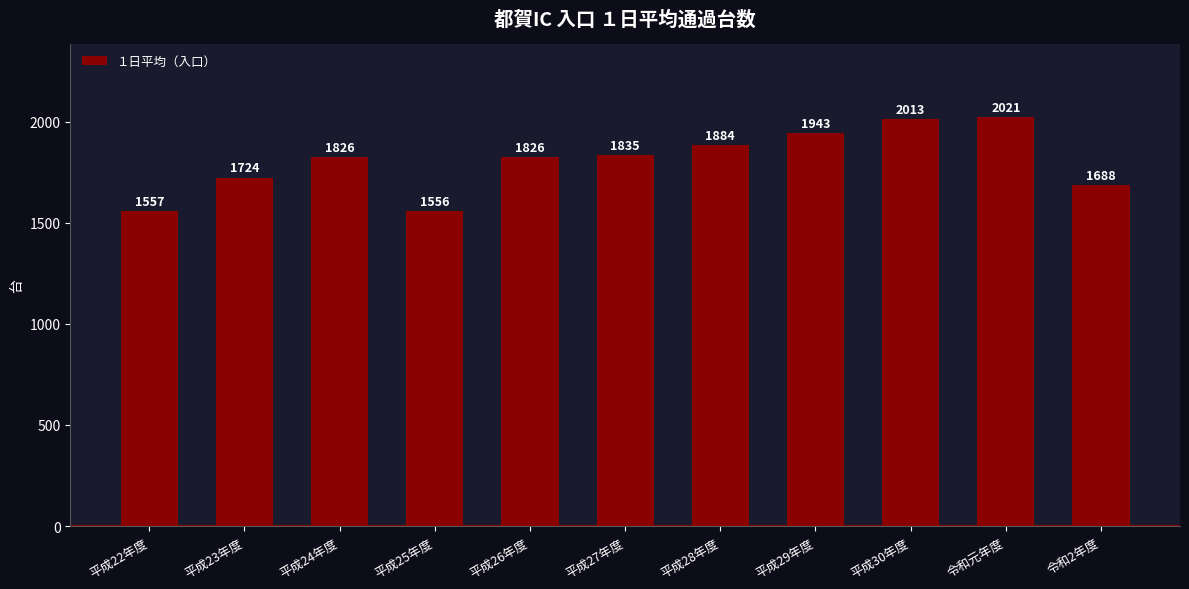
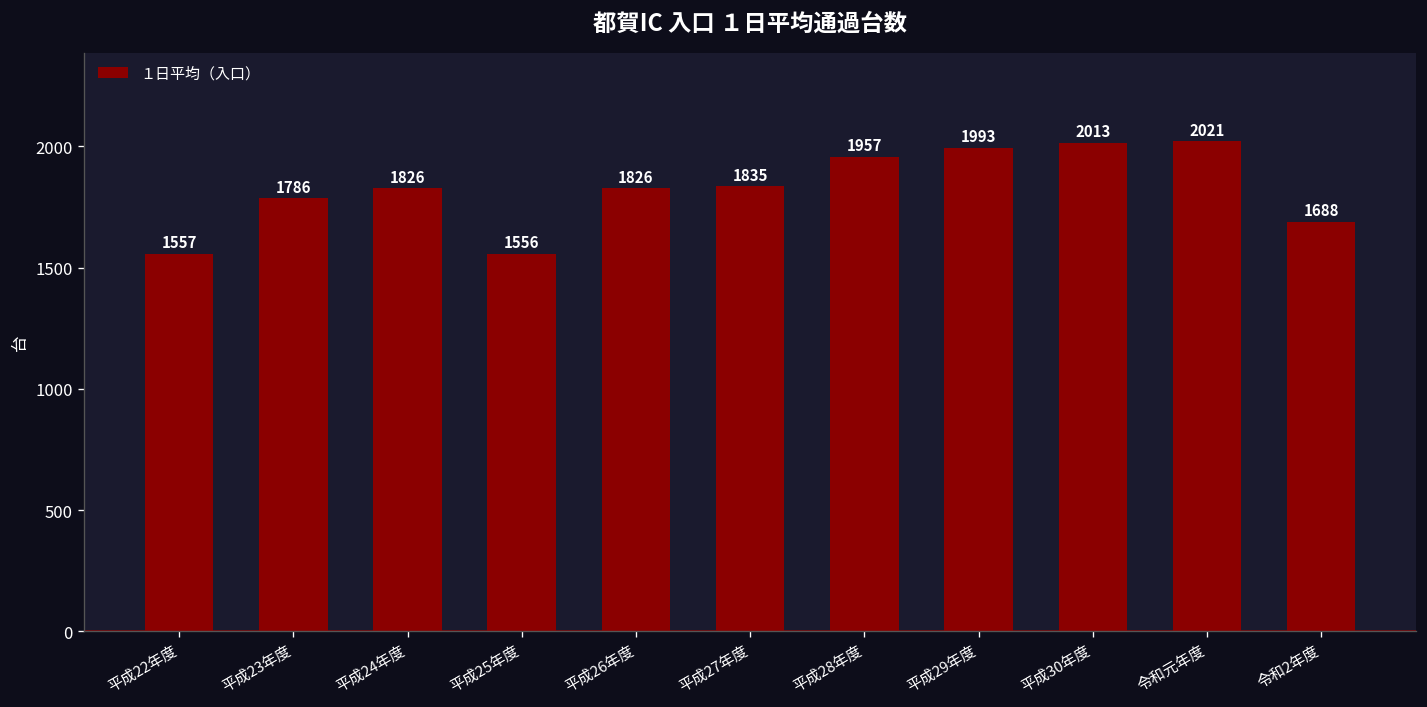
  {
    "平成22年度": 1557,
-   "平成23年度": 1724,
+   "平成23年度": 1786,
    "平成24年度": 1826,
    "平成25年度": 1556,
    "平成26年度": 1826,
    "平成27年度": 1835,
-   "平成28年度": 1884,
-   "平成29年度": 1943,
+   "平成28年度": 1957,
+   "平成29年度": 1993,
    "平成30年度": 2013,
    "令和元年度": 2021,
    "令和2年度": 1688
  }
